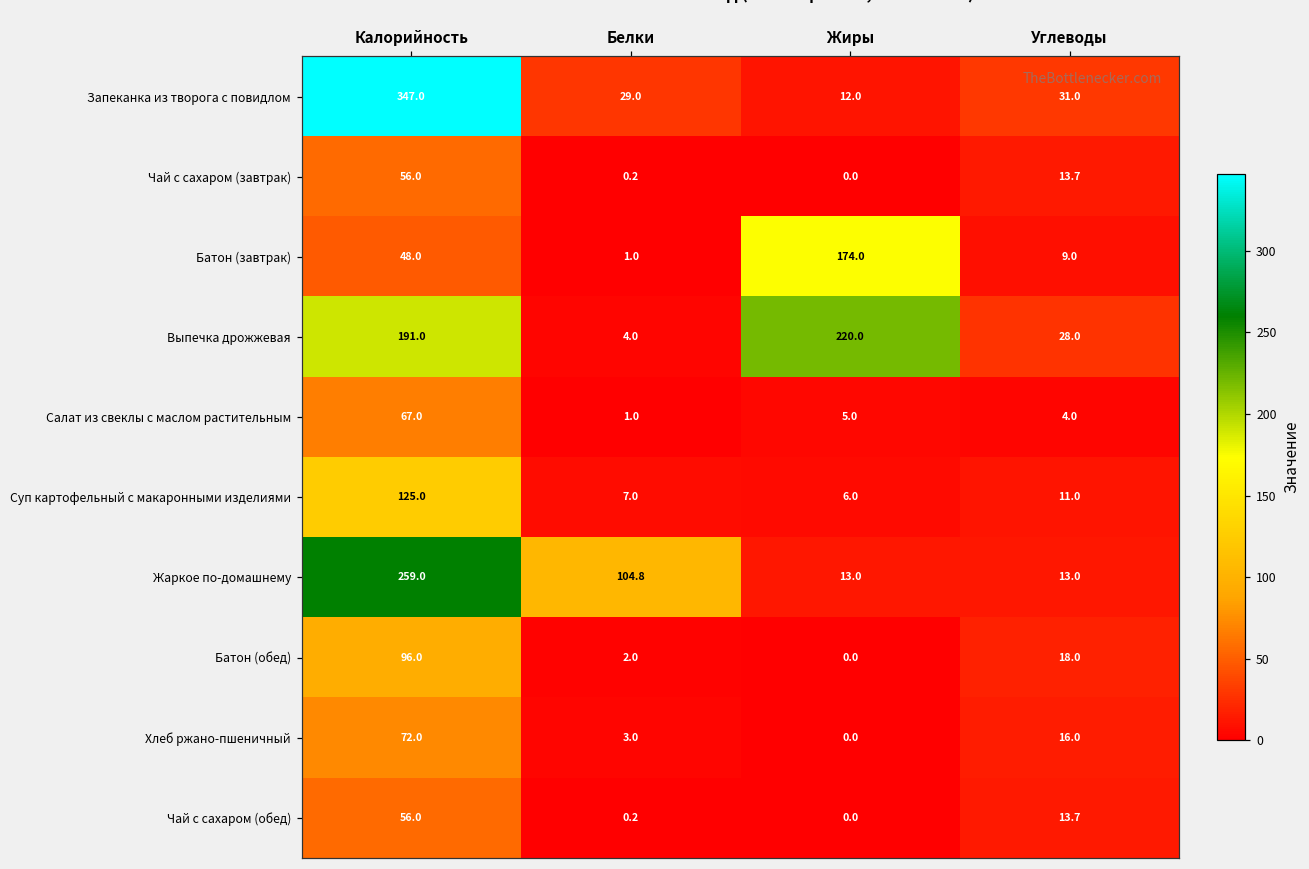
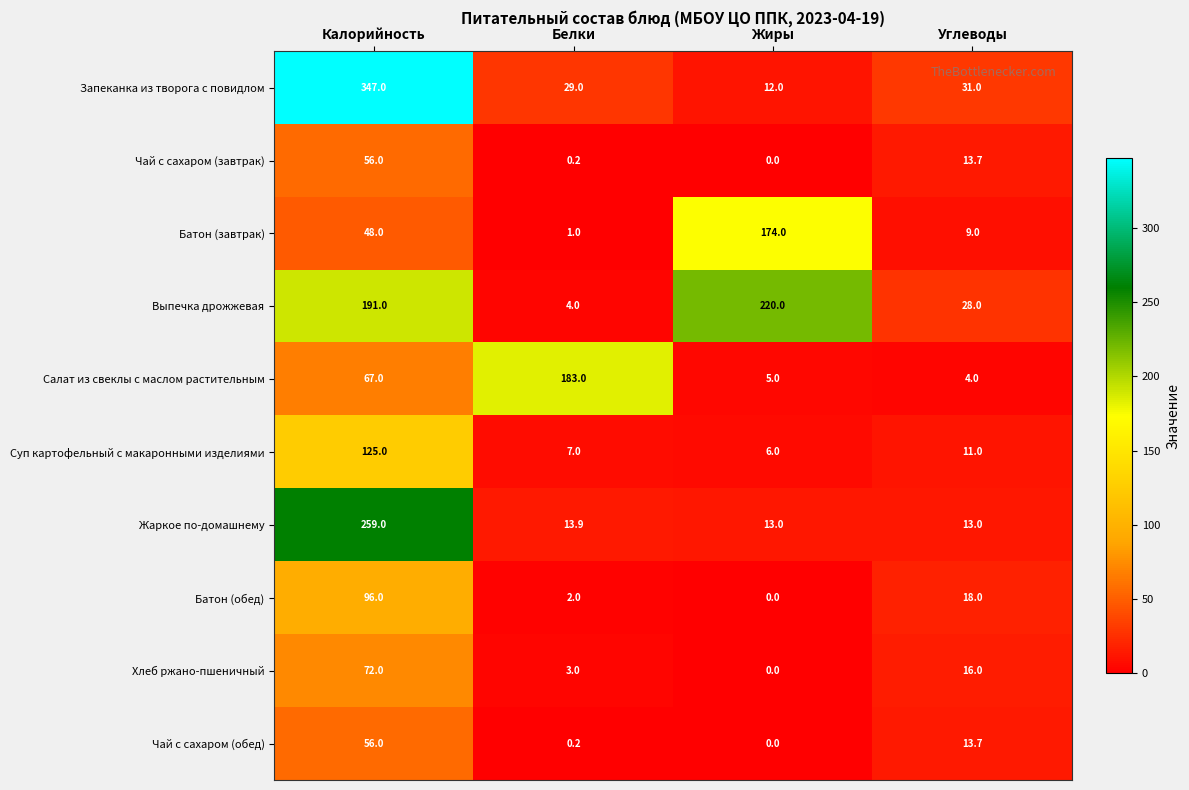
  {
    "Запеканка из творога с повидлом": {
      "Калорийность": 347.0,
      "Белки": 29.0,
      "Жиры": 12.0
    },
    "Чай с сахаром (завтрак)": {
      "Калорийность": 56.0,
      "Белки": 0.2,
      "Жиры": 0.0,
      "Углеводы": 13.7
    },
    "Батон (завтрак)": {
      "Калорийность": 48.0,
      "Белки": 1.0,
      "Жиры": 174.0,
      "Углеводы": 9.0
    },
    "Выпечка дрожжевая": {
      "Калорийность": 191.0,
      "Белки": 4.0,
      "Жиры": 220.0,
      "Углеводы": 28.0
    },
    "Салат из свеклы с маслом растительным": {
      "Калорийность": 67.0,
-     "Белки": 1.0,
+     "Белки": 183.0,
      "Жиры": 5.0,
      "Углеводы": 4.0
    },
    "Суп картофельный с макаронными изделиями": {
      "Калорийность": 125.0,
      "Белки": 7.0,
      "Жиры": 6.0,
      "Углеводы": 11.0
    },
    "Жаркое по-домашнему": {
      "Калорийность": 259.0,
-     "Белки": 104.8,
+     "Белки": 13.9,
      "Жиры": 13.0,
      "Углеводы": 13.0
    },
    "Батон (обед)": {
      "Калорийность": 96.0,
      "Белки": 2.0,
      "Жиры": 0.0,
      "Углеводы": 18.0
    },
    "Хлеб ржано-пшеничный": {
      "Калорийность": 72.0,
      "Белки": 3.0,
      "Жиры": 0.0,
      "Углеводы": 16.0
    },
    "Чай с сахаром (обед)": {
      "Калорийность": 56.0,
      "Белки": 0.2,
      "Жиры": 0.0,
      "Углеводы": 13.7
    }
  }
